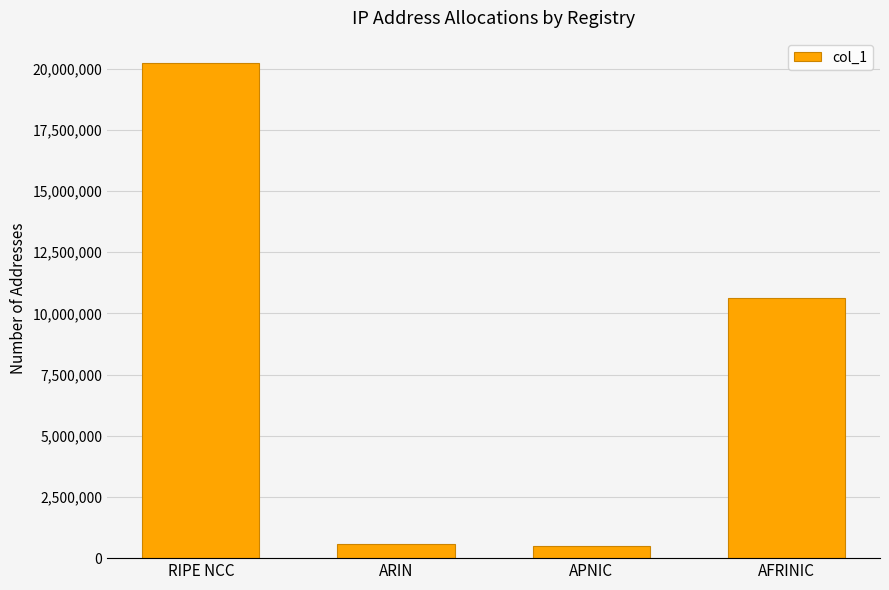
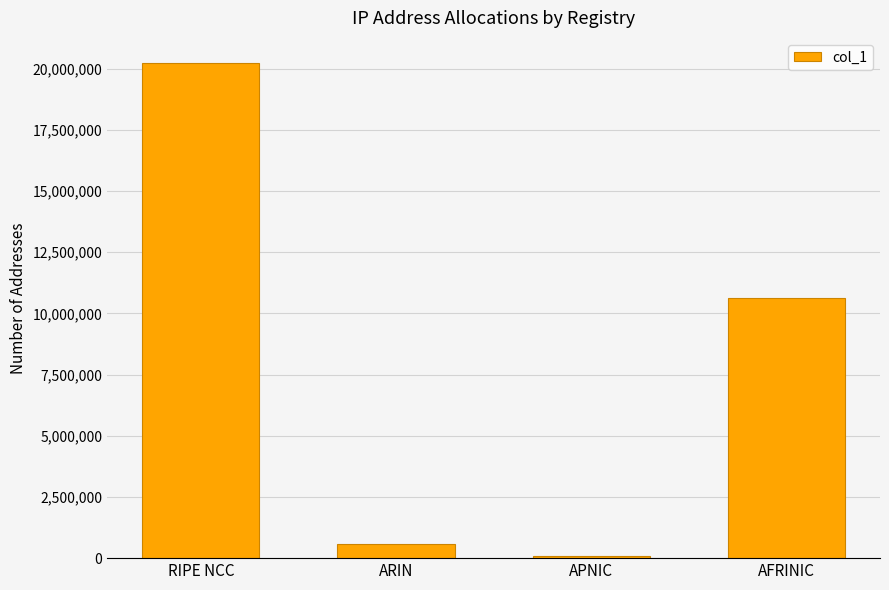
  {
    "RIPE NCC": "20,300,000",
    "ARIN": "600,000",
-   "APNIC": "500,000",
+   "APNIC": "100,000",
    "AFRINIC": "10,600,000"
  }
